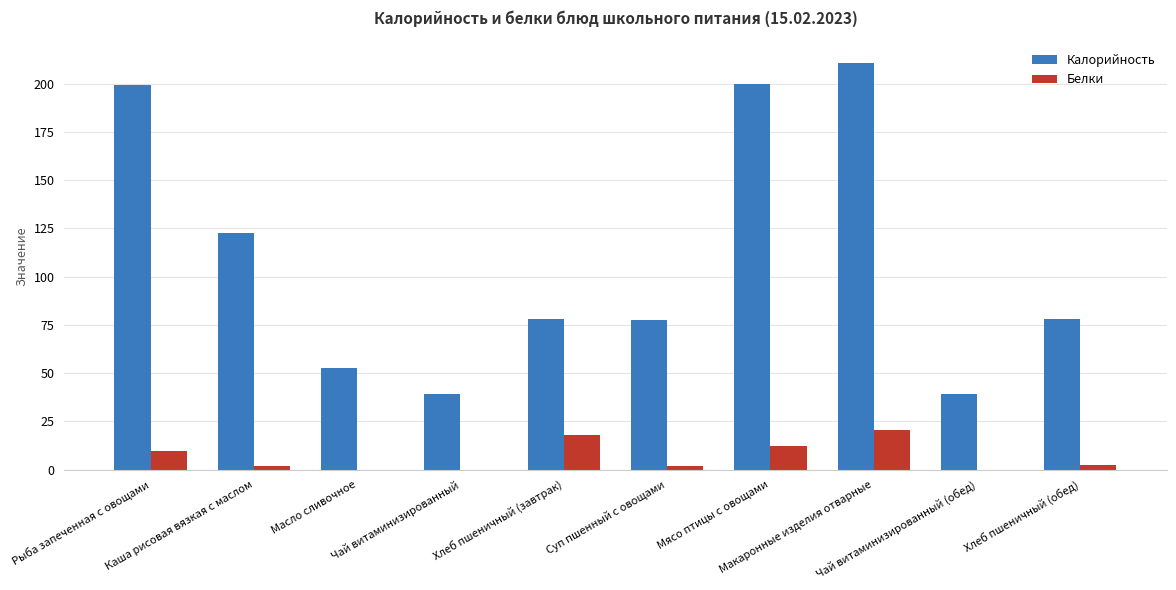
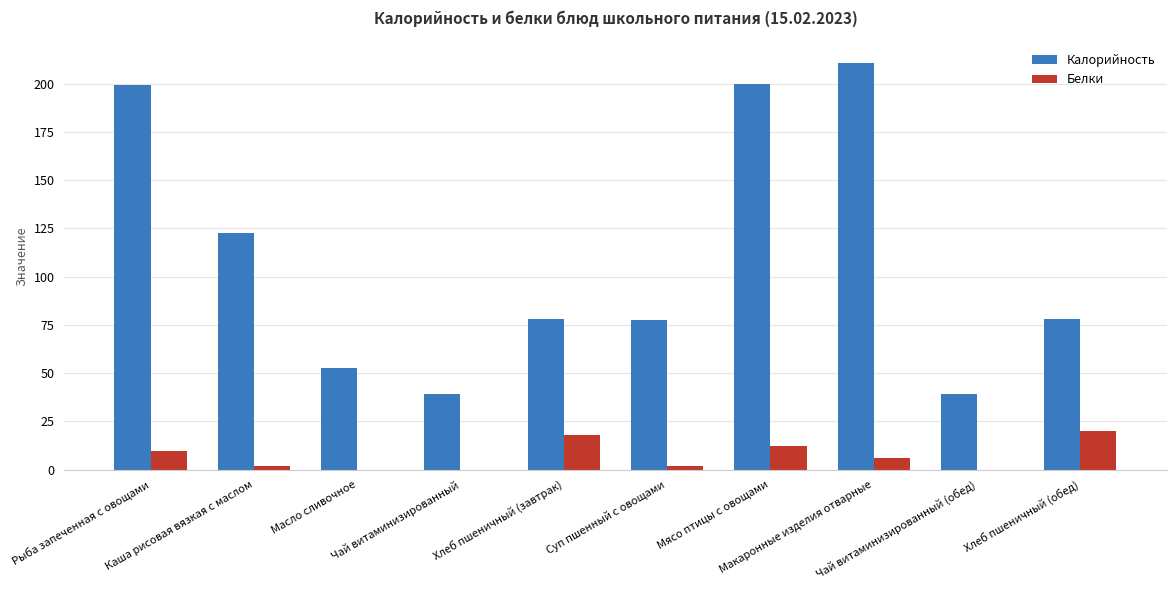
  {
    "Калорийность": {
      "Рыба запеченная с овощами": 199,
      "Каша рисовая вязкая с маслом": 123,
      "Масло сливочное": 53,
      "Чай витаминизированный": 39,
      "Хлеб пшеничный (завтрак)": 78,
      "Суп пшенный с овощами": 77,
      "Мясо птицы с овощами": 200,
      "Макаронные изделия отварные": 211,
      "Чай витаминизированный (обед)": 39,
      "Хлеб пшеничный (обед)": 78
    },
    "Белки": {
      "Рыба запеченная с овощами": 10,
      "Каша рисовая вязкая с маслом": 2,
      "Чай витаминизированный": 0,
      "Хлеб пшеничный (завтрак)": 18,
      "Суп пшенный с овощами": 2,
      "Мясо птицы с овощами": 12,
-     "Макаронные изделия отварные": 20,
+     "Макаронные изделия отварные": 6,
      "Чай витаминизированный (обед)": 0,
-     "Хлеб пшеничный (обед)": 2
+     "Хлеб пшеничный (обед)": 20
    }
  }
